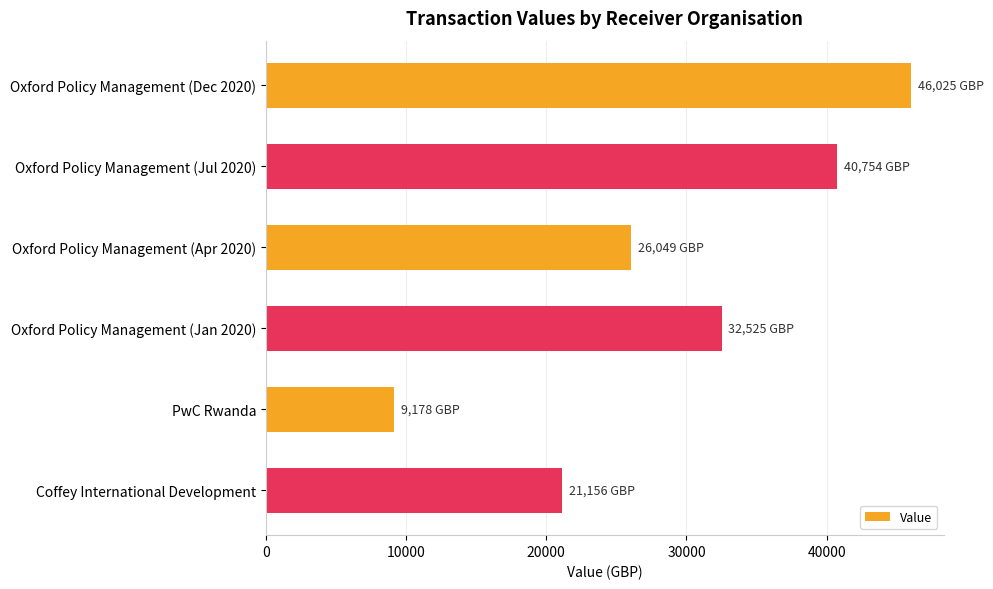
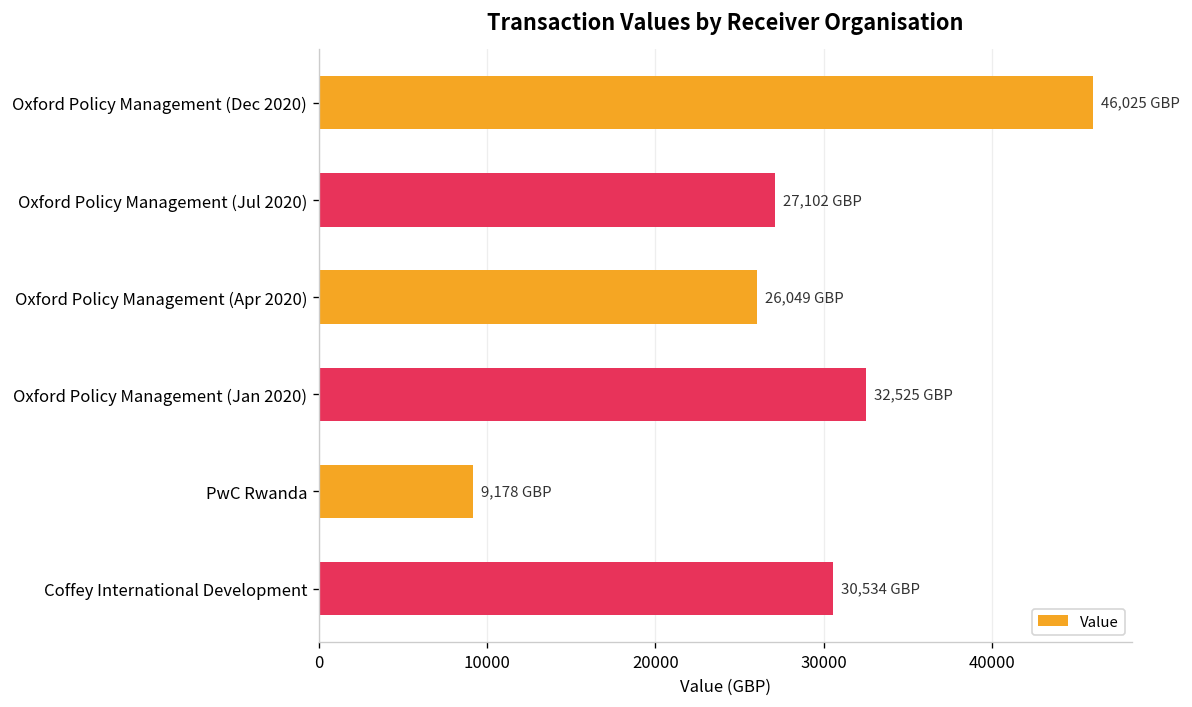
  {
    "Oxford Policy Management (Dec 2020)": "46,025",
-   "Oxford Policy Management (Jul 2020)": "40,754",
+   "Oxford Policy Management (Jul 2020)": "27,102",
    "Oxford Policy Management (Apr 2020)": "26,049",
    "Oxford Policy Management (Jan 2020)": "32,525",
    "PwC Rwanda": "9,178",
-   "Coffey International Development": "21,156"
+   "Coffey International Development": "30,534"
  }
